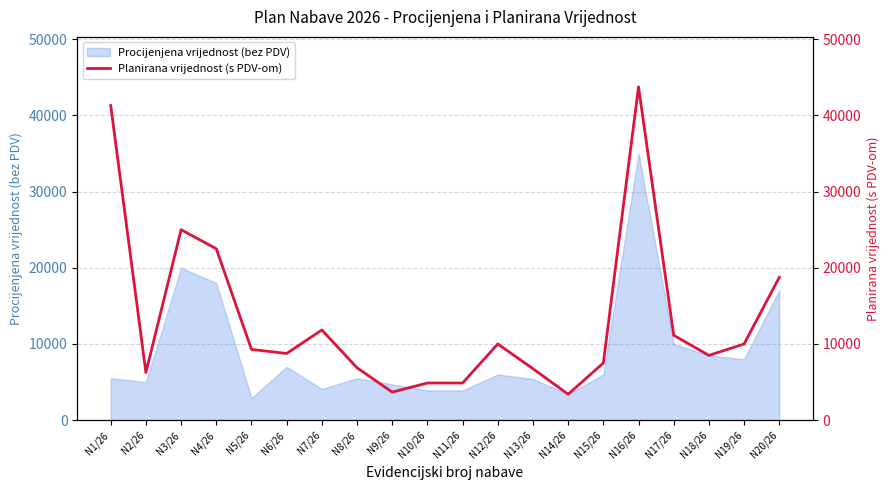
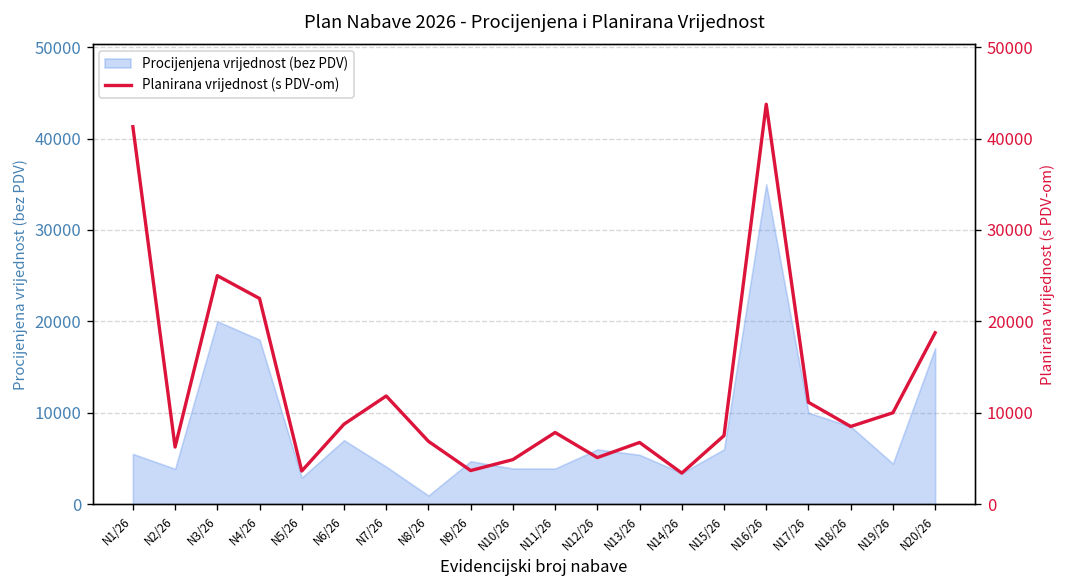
  {
    "Procijenjena vrijednost (bez PDV)": {
      "N1/26": 6000,
-     "N2/26": 5000,
+     "N2/26": 4000,
      "N3/26": 20000,
      "N4/26": 18000,
      "N5/26": 3000,
      "N6/26": 7000,
      "N7/26": 4000,
-     "N8/26": 6000,
+     "N8/26": 1000,
      "N9/26": 5000,
      "N10/26": 4000,
      "N11/26": 4000,
      "N12/26": 6000,
      "N13/26": 5000,
      "N14/26": 3000,
      "N15/26": 6000,
      "N16/26": 35000,
      "N17/26": 10000,
      "N18/26": 9000,
-     "N19/26": 8000,
+     "N19/26": 4000,
      "N20/26": 17000
    },
    "Planirana vrijednost (s PDV-om)": {
      "N1/26": 41000,
      "N2/26": 6000,
      "N3/26": 25000,
      "N4/26": 23000,
-     "N5/26": 9000,
+     "N5/26": 4000,
      "N6/26": 9000,
      "N7/26": 12000,
      "N8/26": 7000,
      "N9/26": 4000,
      "N10/26": 5000,
-     "N11/26": 5000,
-     "N12/26": 10000,
+     "N11/26": 8000,
+     "N12/26": 5000,
      "N13/26": 7000,
      "N14/26": 3000,
      "N15/26": 8000,
      "N16/26": 44000,
      "N17/26": 11000,
      "N18/26": 9000,
      "N19/26": 10000,
      "N20/26": 19000
    }
  }
